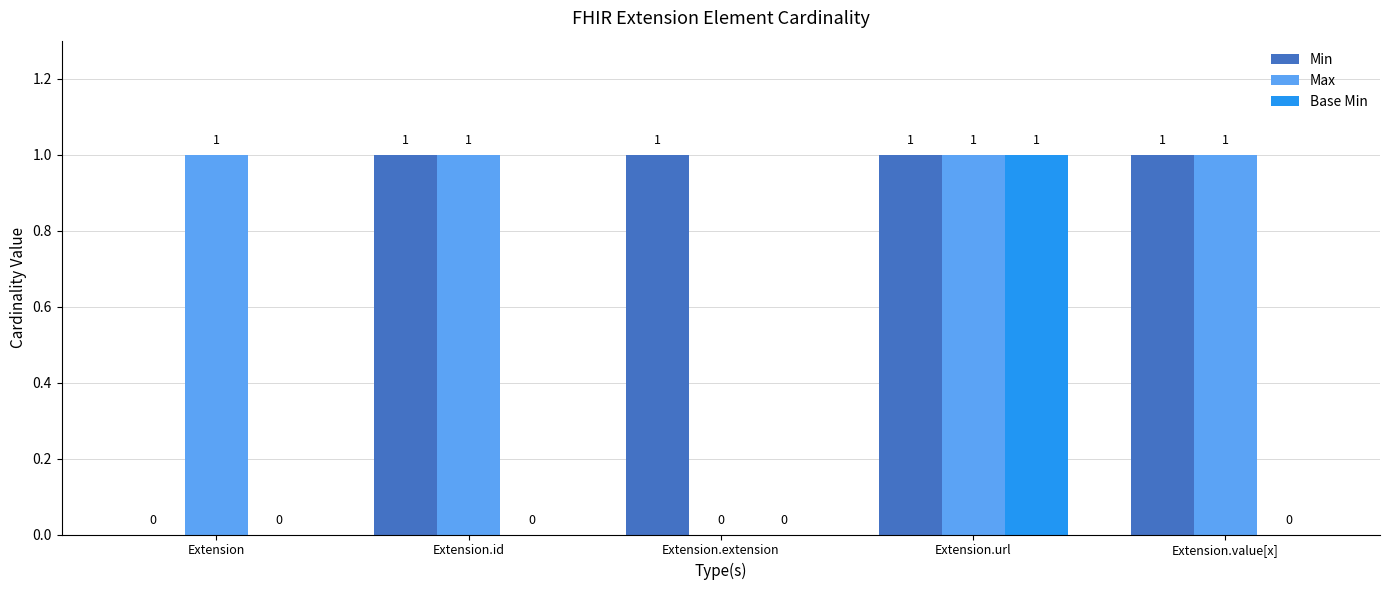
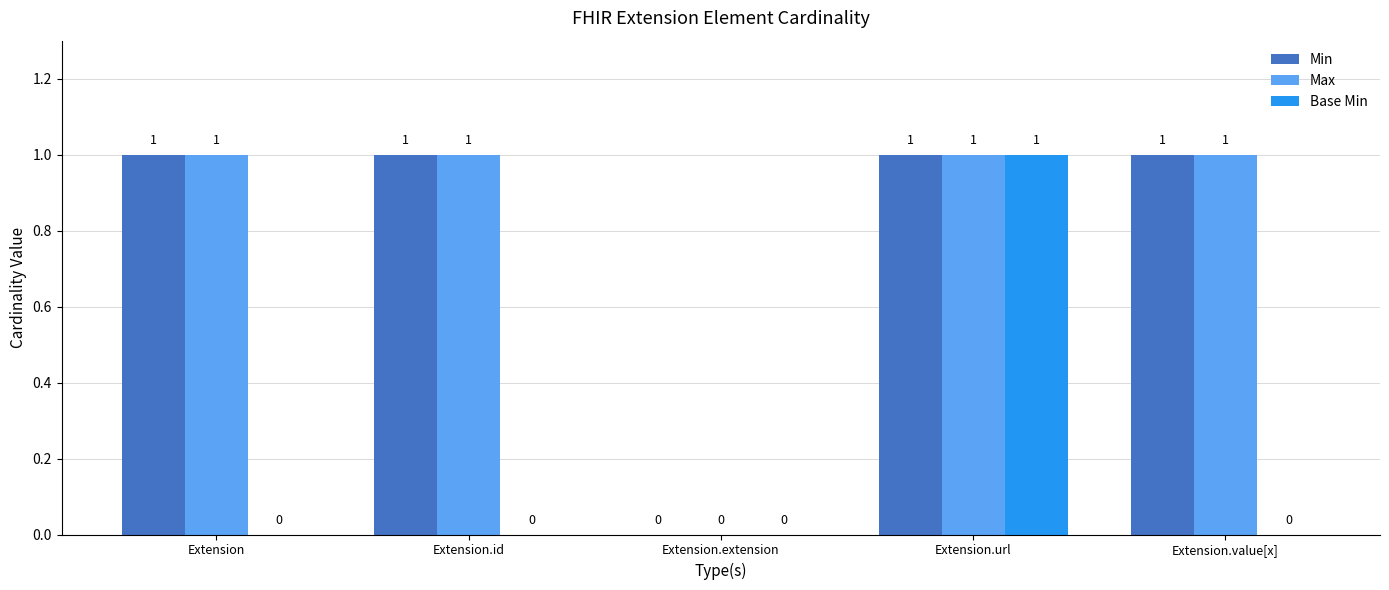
  {
    "Min": {
-     "Extension": 0,
+     "Extension": 1,
      "Extension.id": 1,
-     "Extension.extension": 1,
+     "Extension.extension": 0,
      "Extension.url": 1,
      "Extension.value[x]": 1
    }
  }
